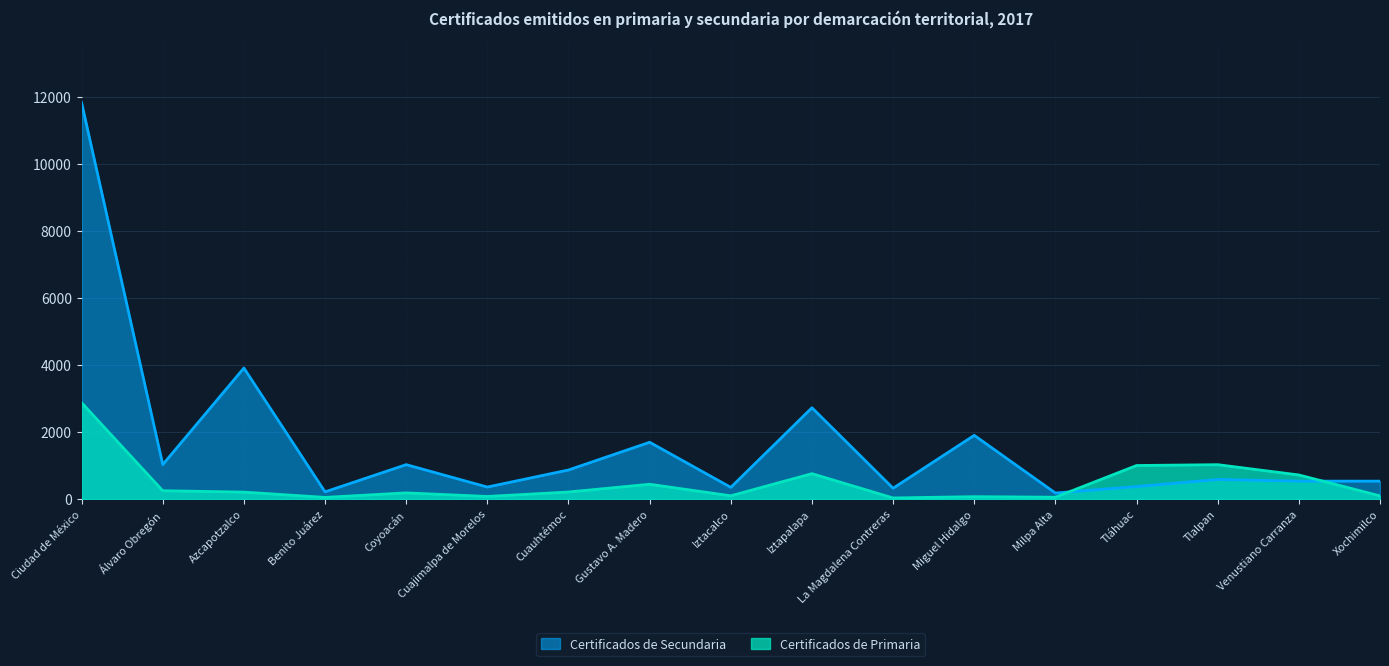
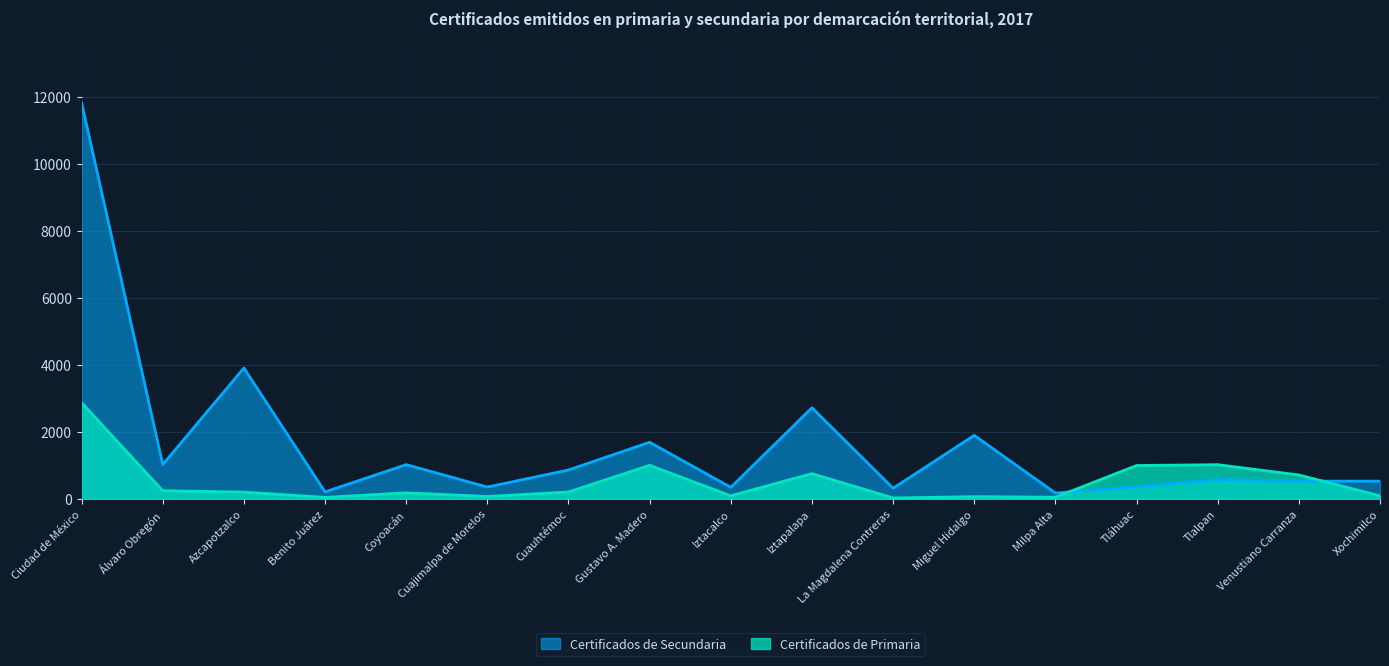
  {
    "Certificados de Secundaria": {
      "Ciudad de México": 11800,
      "Álvaro Obregón": 1000,
      "Azcapotzalco": 3900,
      "Benito Juárez": 200,
      "Coyoacán": 1000,
      "Cuajimalpa de Morelos": 400,
      "Cuauhtémoc": 900,
      "Gustavo A. Madero": 1700,
      "Iztacalco": 400,
      "Iztapalapa": 2700,
      "La Magdalena Contreras": 300,
      "Miguel Hidalgo": 1900,
      "Milpa Alta": 200,
      "Tláhuac": 400,
      "Tlalpan": 600,
      "Venustiano Carranza": 500,
      "Xochimilco": 500
    },
    "Certificados de Primaria": {
      "Ciudad de México": 2900,
      "Álvaro Obregón": 300,
      "Azcapotzalco": 200,
      "Benito Juárez": 100,
      "Coyoacán": 200,
      "Cuajimalpa de Morelos": 100,
      "Cuauhtémoc": 200,
-     "Gustavo A. Madero": 400,
+     "Gustavo A. Madero": 1000,
      "Iztacalco": 100,
      "Iztapalapa": 800,
      "La Magdalena Contreras": 0,
      "Miguel Hidalgo": 100,
      "Milpa Alta": 100,
      "Tláhuac": 1000,
      "Tlalpan": 1000,
      "Venustiano Carranza": 700,
      "Xochimilco": 100
    }
  }
